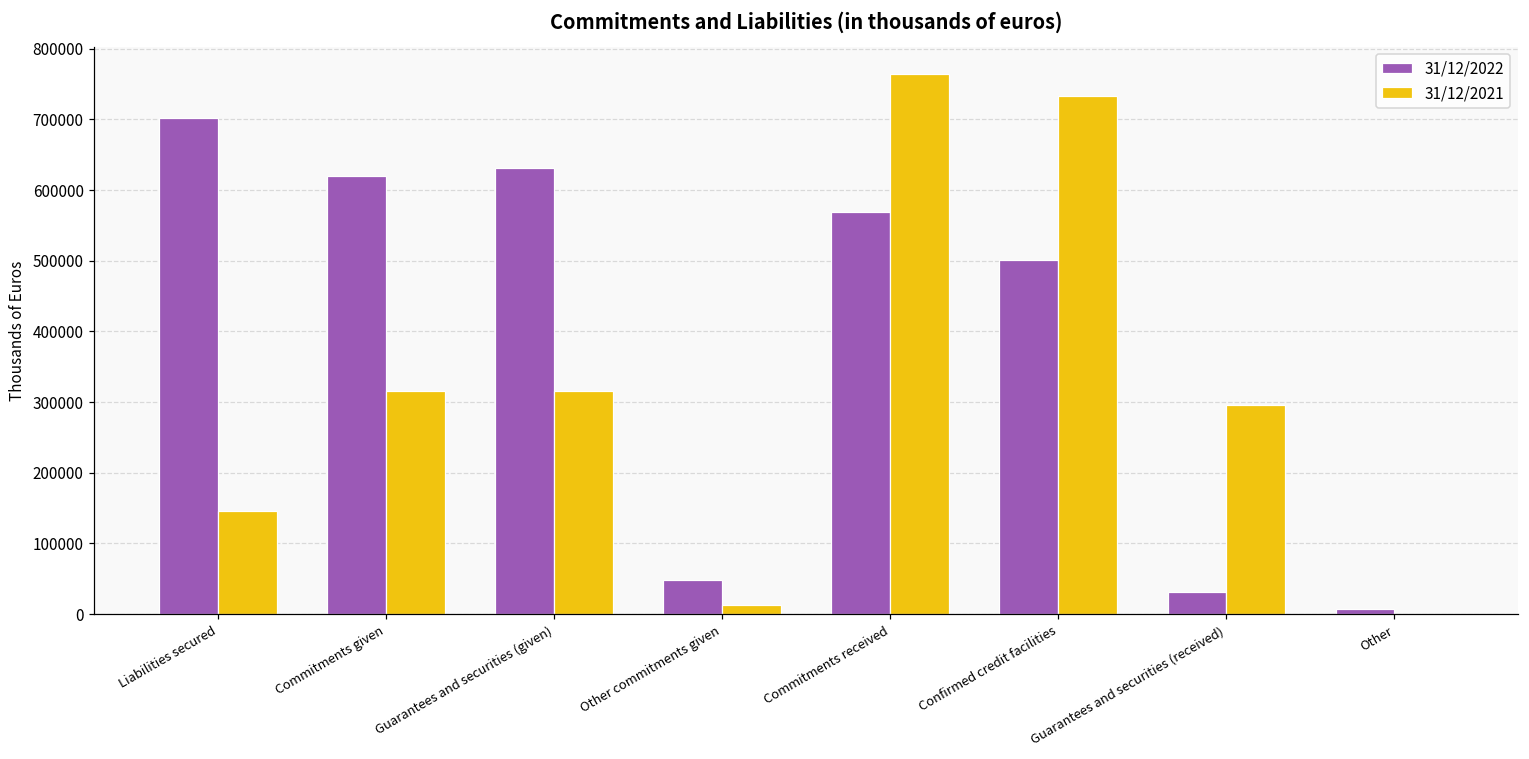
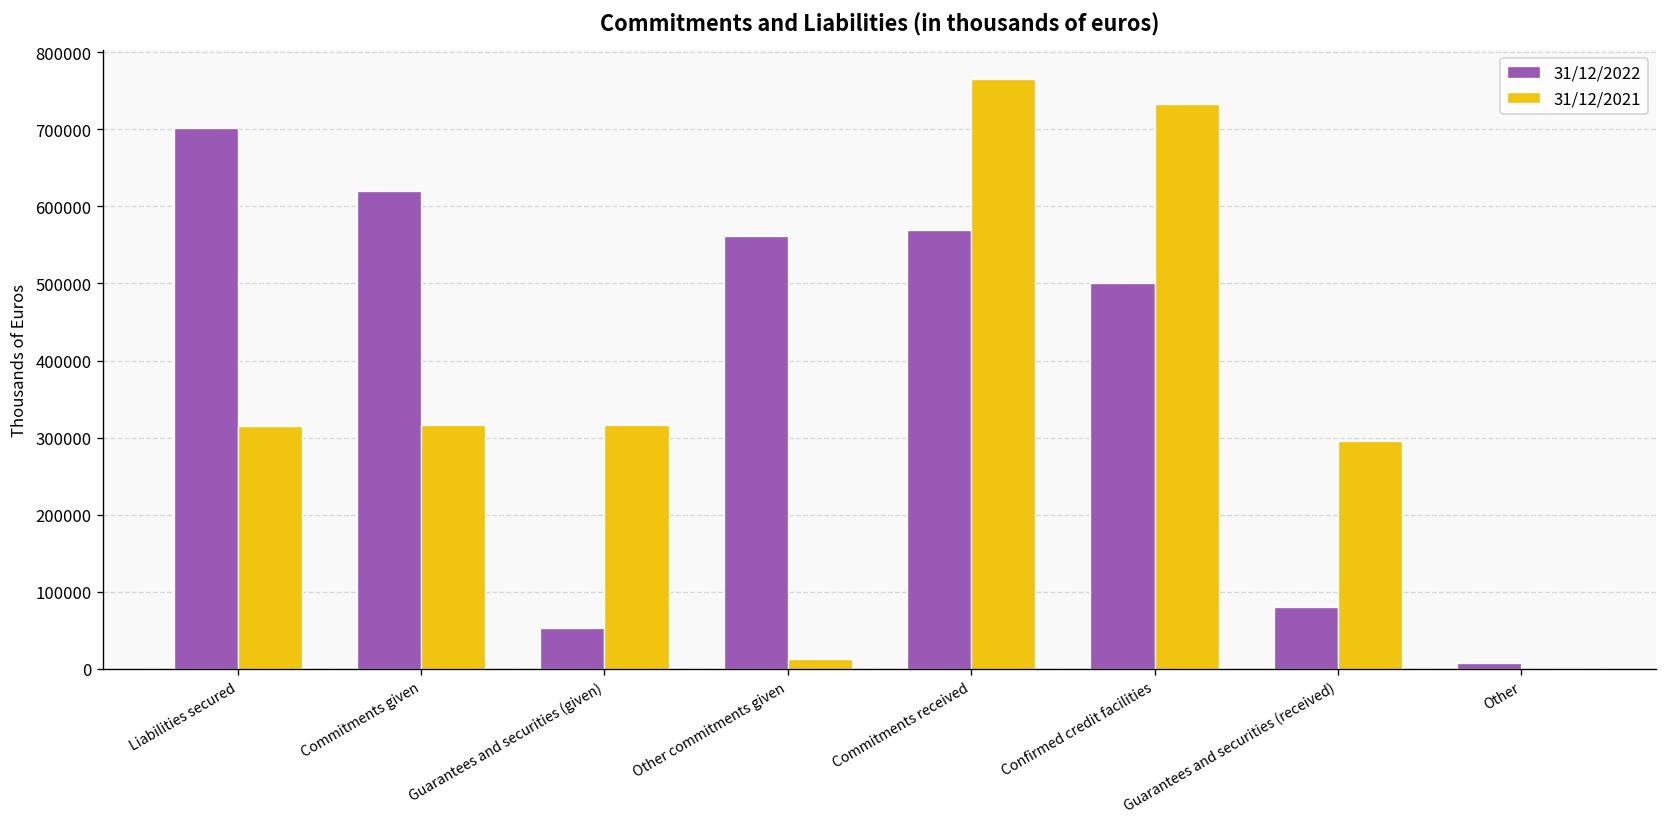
  {
    "31/12/2022": {
      "Liabilities secured": 700000,
      "Commitments given": 620000,
-     "Guarantees and securities (given)": 630000,
-     "Other commitments given": 50000,
+     "Guarantees and securities (given)": 50000,
+     "Other commitments given": 560000,
      "Commitments received": 570000,
      "Confirmed credit facilities": 500000,
-     "Guarantees and securities (received)": 30000,
+     "Guarantees and securities (received)": 80000,
      "Other": 10000
    },
    "31/12/2021": {
-     "Liabilities secured": 150000,
+     "Liabilities secured": 310000,
      "Commitments given": 320000,
      "Guarantees and securities (given)": 320000,
      "Other commitments given": 10000,
      "Commitments received": 760000,
      "Confirmed credit facilities": 730000,
      "Guarantees and securities (received)": 300000,
      "Other": 0
    }
  }
